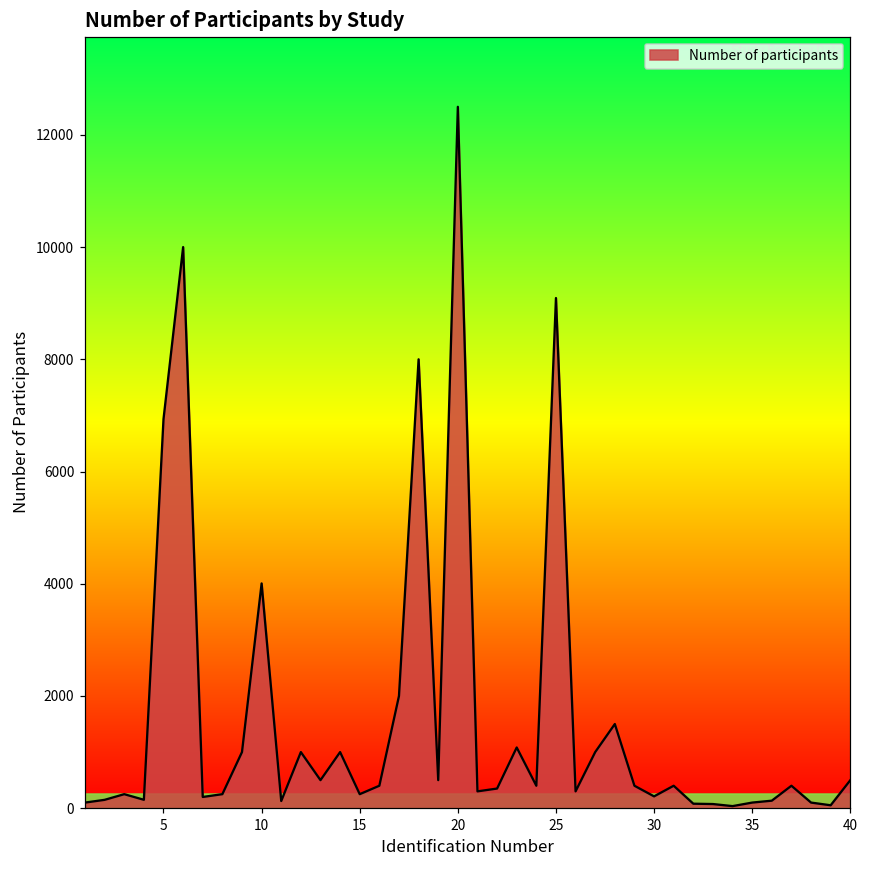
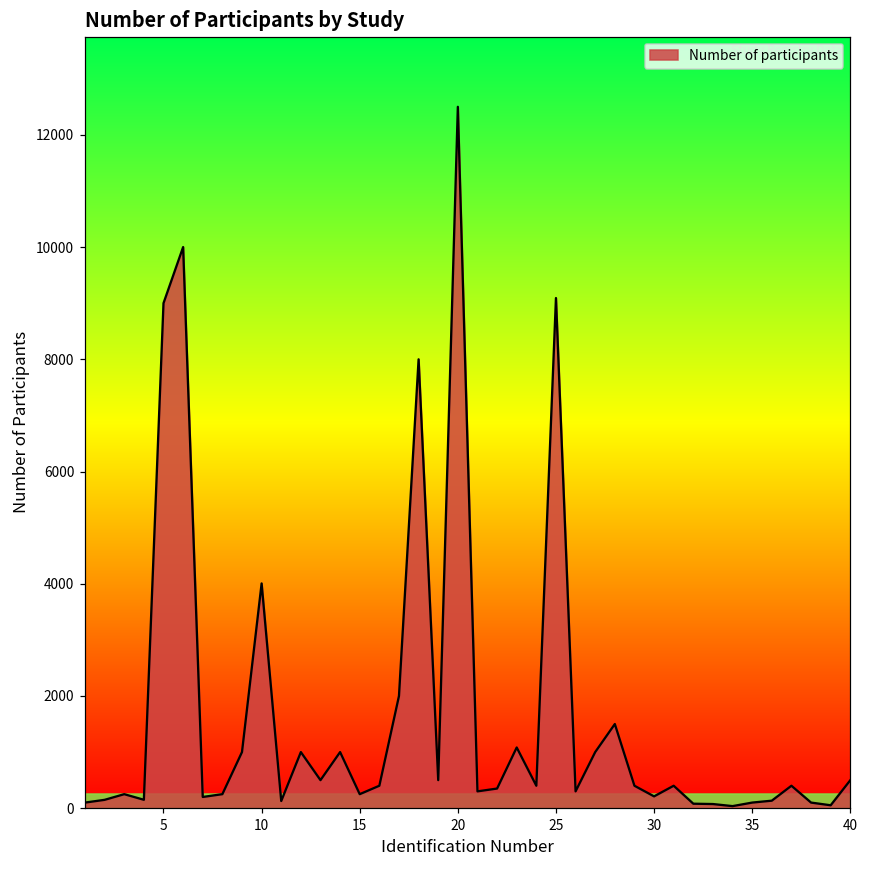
  {
-   "5": 6900,
+   "5": 9000,
    "10": 4000,
    "20": 12500,
    "25": 9100,
    "40": 500
  }
